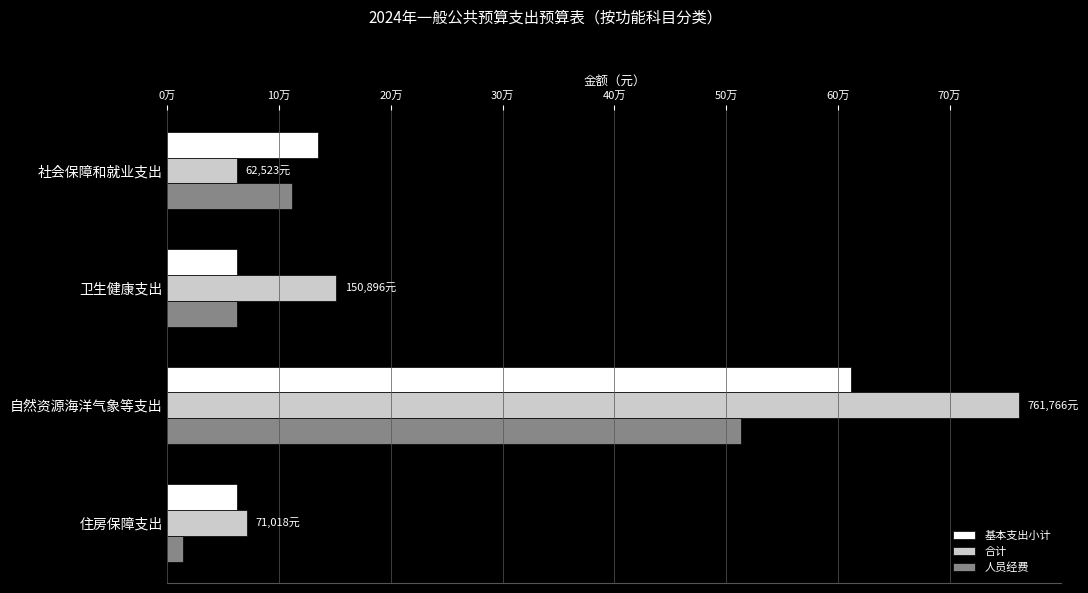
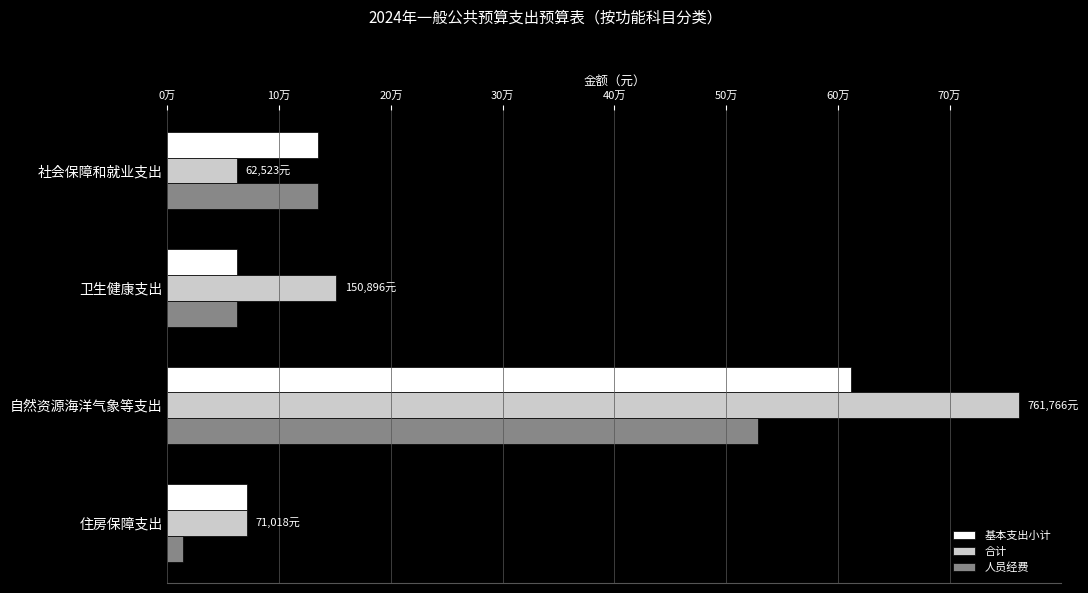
  {
    "基本支出小计": {
      "社会保障和就业支出": "13.5万",
      "卫生健康支出": "6.3万",
      "自然资源海洋气象等支出": "61.2万",
-     "住房保障支出": "6.2万"
+     "住房保障支出": "7.1万"
    },
    "合计": {
      "社会保障和就业支出": "62,523元",
      "卫生健康支出": "150,896元",
      "自然资源海洋气象等支出": "761,766元",
      "住房保障支出": "71,018元"
    },
    "人员经费": {
-     "社会保障和就业支出": "11.2万",
+     "社会保障和就业支出": "13.5万",
      "卫生健康支出": "6.3万",
-     "自然资源海洋气象等支出": "51.3万",
+     "自然资源海洋气象等支出": "52.8万",
      "住房保障支出": "1.4万"
    }
  }
